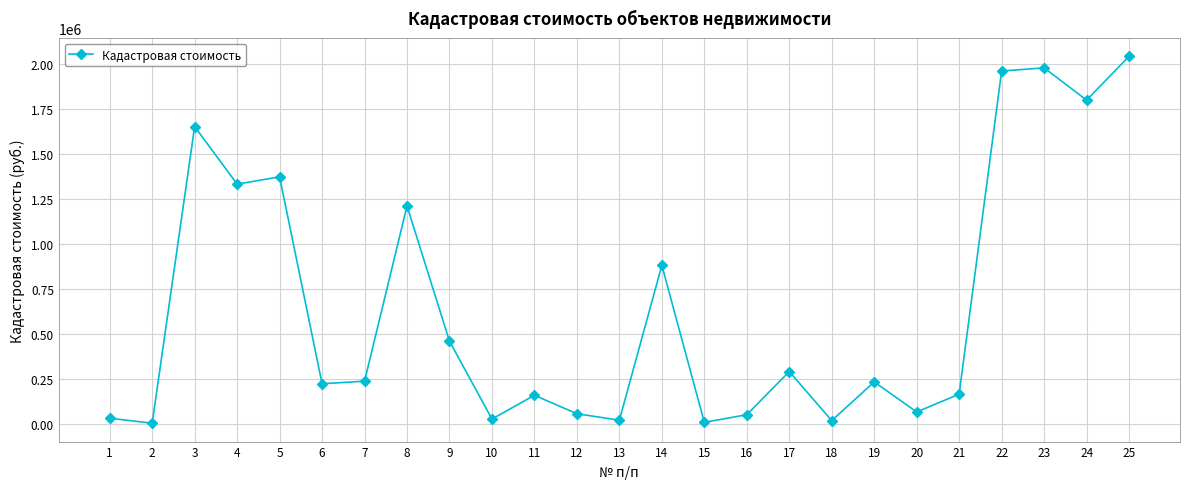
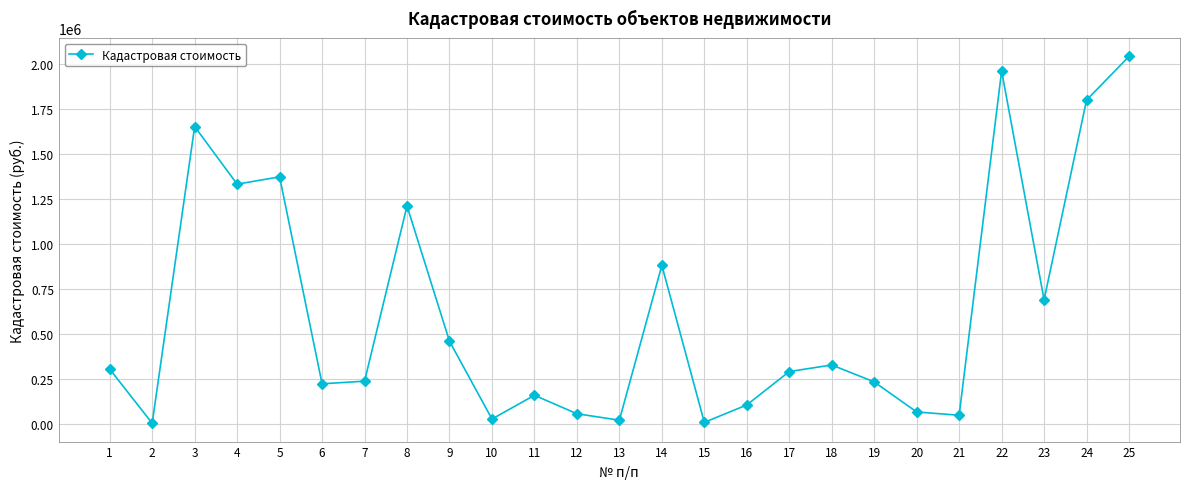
  {
-   "1": 30000,
+   "1": 300000,
    "2": 0,
    "3": 1650000,
    "4": 1330000,
    "5": 1370000,
    "6": 220000,
    "7": 240000,
    "8": 1210000,
    "9": 460000,
    "10": 30000,
    "11": 160000,
    "12": 50000,
    "13": 20000,
    "14": 880000,
    "15": 10000,
-   "16": 50000,
+   "16": 100000,
    "17": 290000,
-   "18": 20000,
+   "18": 330000,
    "19": 230000,
    "20": 60000,
-   "21": 160000,
+   "21": 50000,
    "22": 1960000,
-   "23": 1980000,
+   "23": 690000,
    "24": 1800000,
    "25": 2040000
  }
